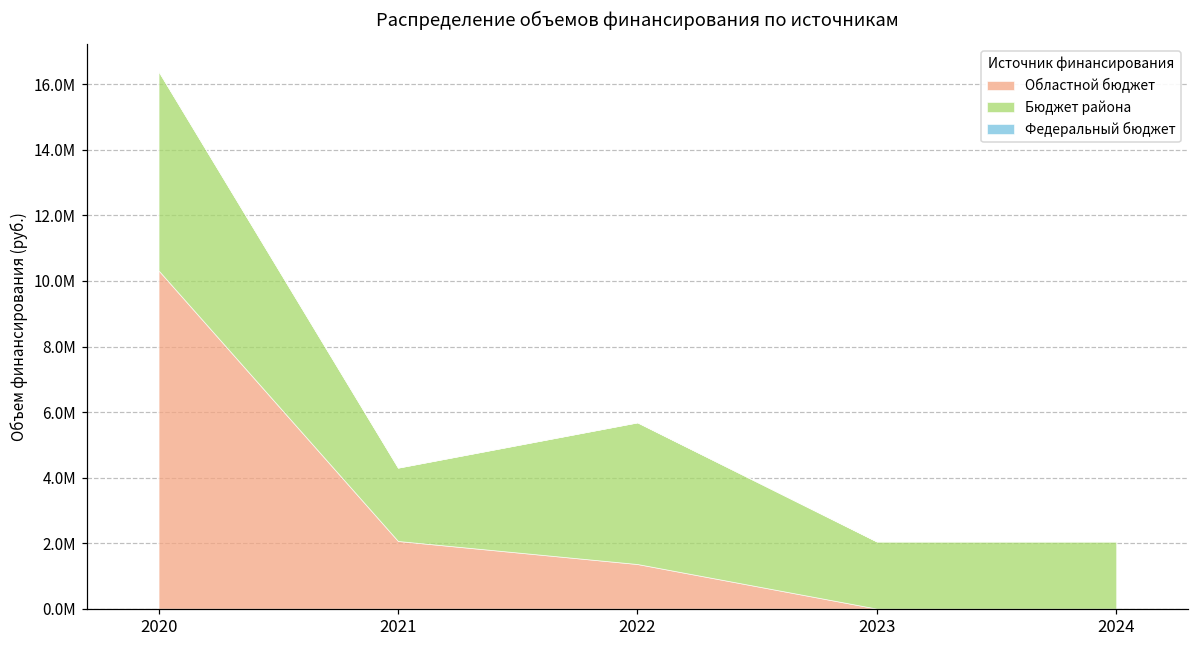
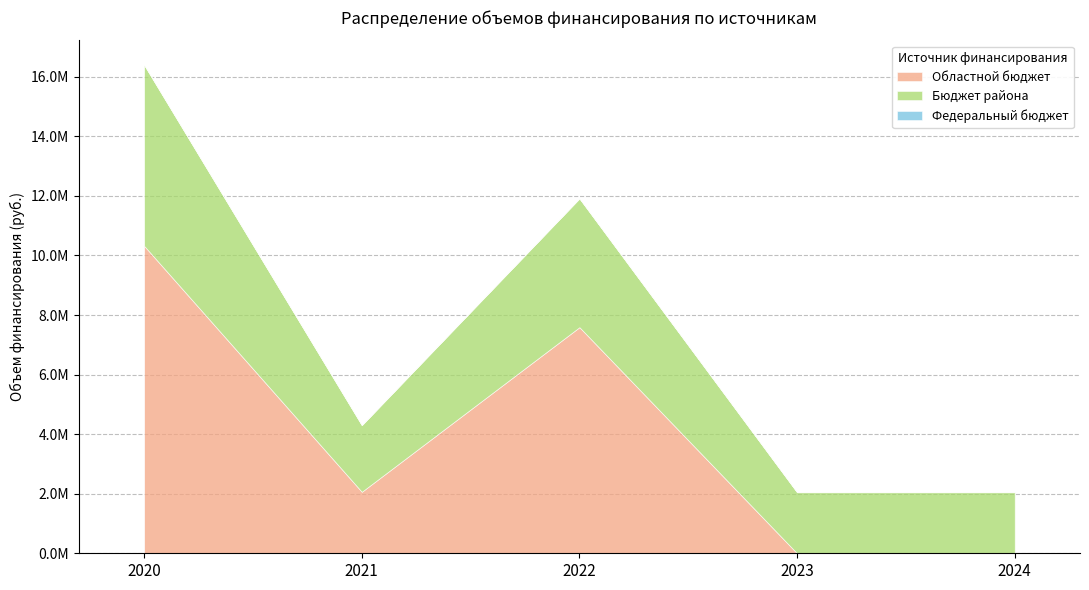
  {
    "Областной бюджет": {
      "2020": 10300000,
      "2021": 2100000,
-     "2022": 1400000,
+     "2022": 7600000,
      "2023": 0,
      "2024": 0
    }
  }
